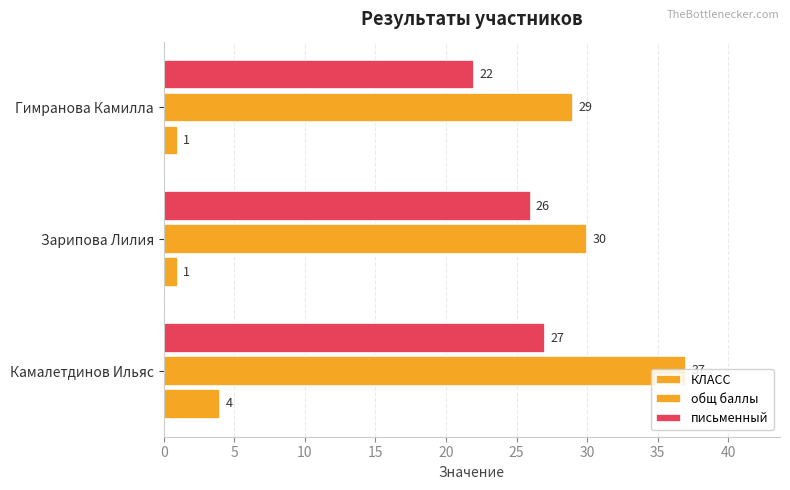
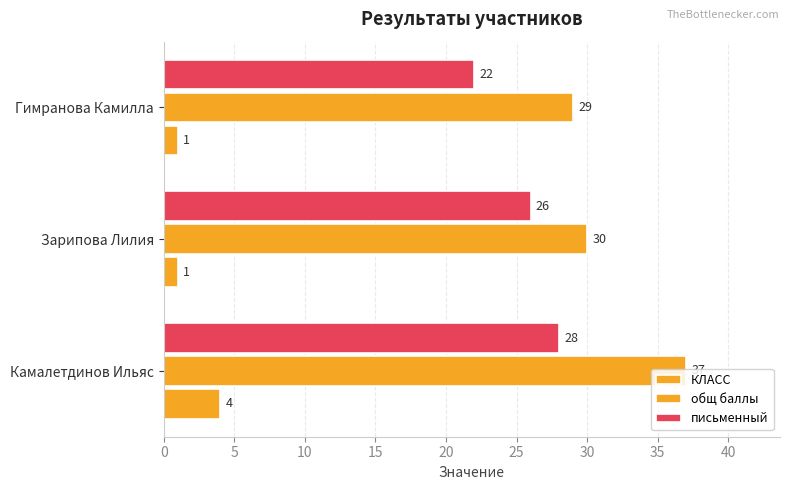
  {
    "письменный": {
      "Гимранова Камилла": 22,
      "Зарипова Лилия": 26,
-     "Камалетдинов Ильяс": 27
+     "Камалетдинов Ильяс": 28
    }
  }
